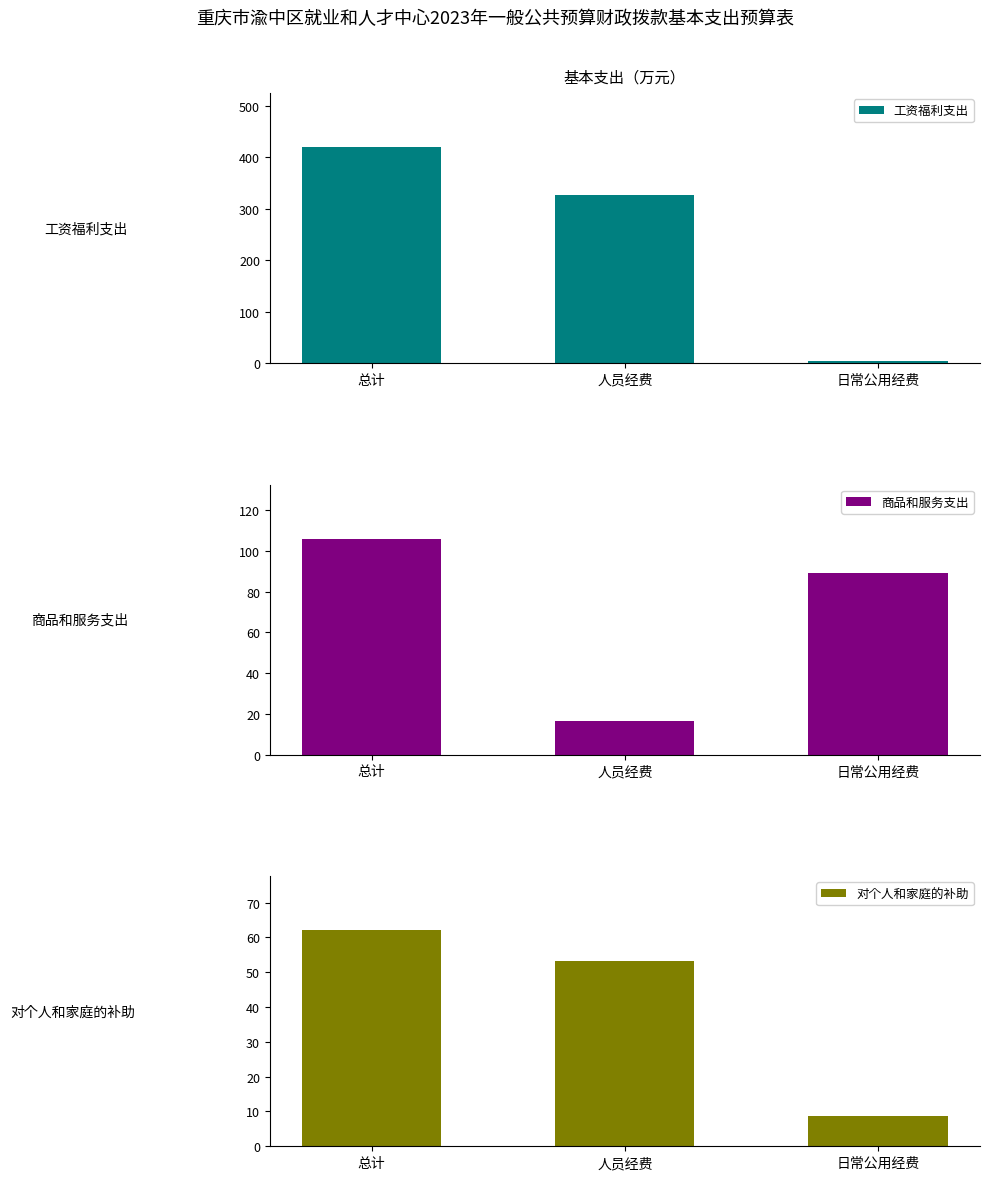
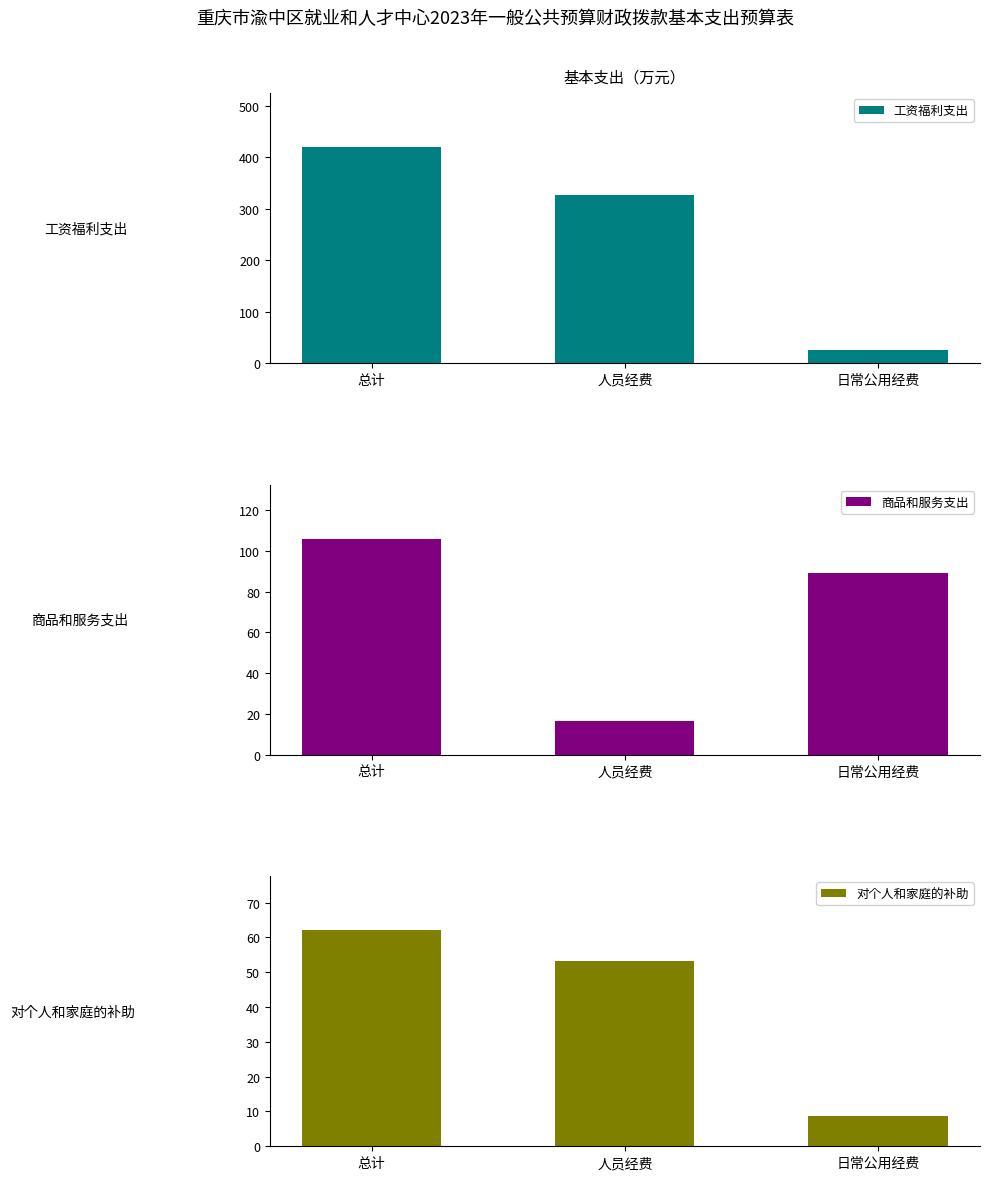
  {
    "基本支出（万元）": {
      "总计": 420,
      "人员经费": 330,
-     "日常公用经费": 0
+     "日常公用经费": 30
    }
  }
